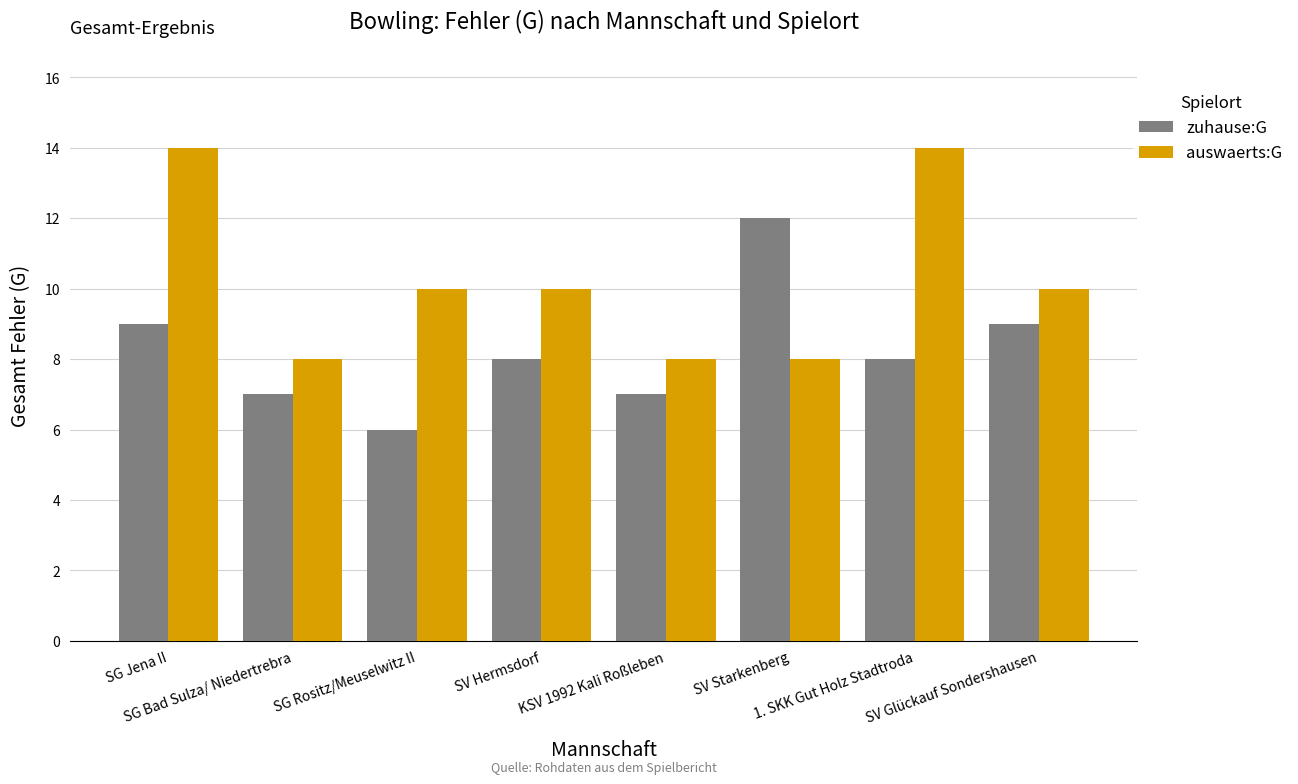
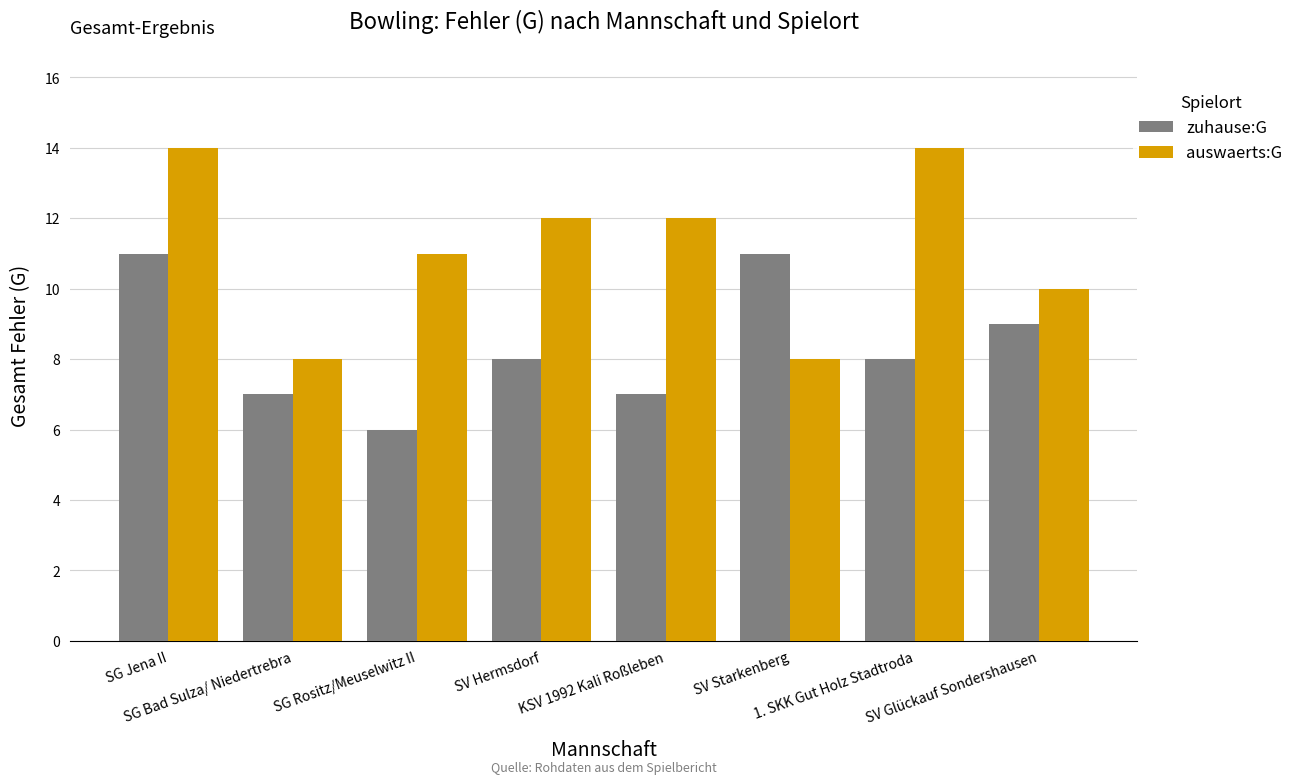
  {
    "zuhause:G": {
-     "SG Jena II": 9,
+     "SG Jena II": 11,
      "SG Bad Sulza/ Niedertrebra": 7,
      "SG Rositz/Meuselwitz II": 6,
      "SV Hermsdorf": 8,
      "KSV 1992 Kali Roßleben": 7,
-     "SV Starkenberg": 12,
+     "SV Starkenberg": 11,
      "1. SKK Gut Holz Stadtroda": 8,
      "SV Glückauf Sondershausen": 9
    },
    "auswaerts:G": {
      "SG Jena II": 14,
      "SG Bad Sulza/ Niedertrebra": 8,
-     "SG Rositz/Meuselwitz II": 10,
-     "SV Hermsdorf": 10,
-     "KSV 1992 Kali Roßleben": 8,
+     "SG Rositz/Meuselwitz II": 11,
+     "SV Hermsdorf": 12,
+     "KSV 1992 Kali Roßleben": 12,
      "SV Starkenberg": 8,
      "1. SKK Gut Holz Stadtroda": 14,
      "SV Glückauf Sondershausen": 10
    }
  }
